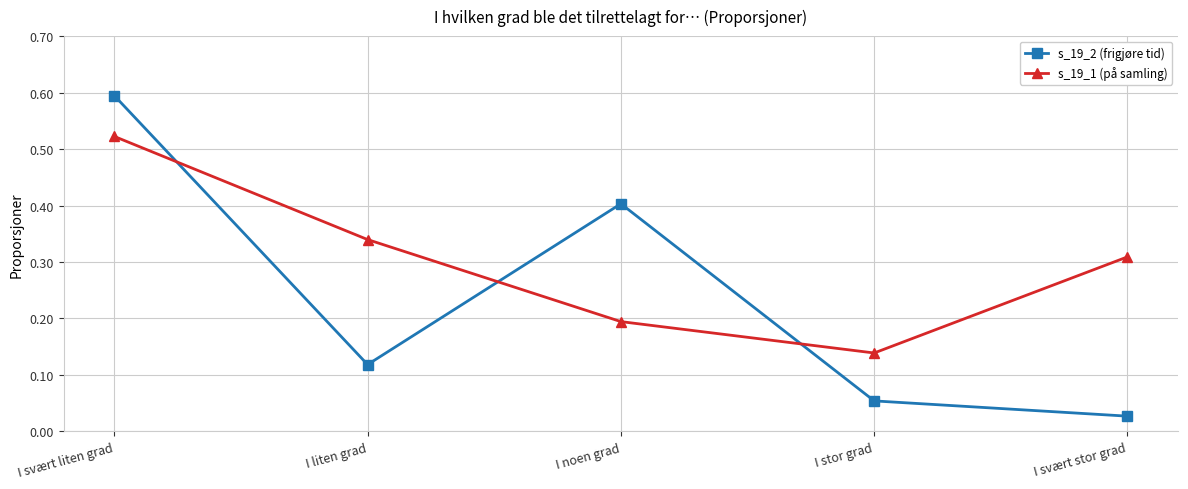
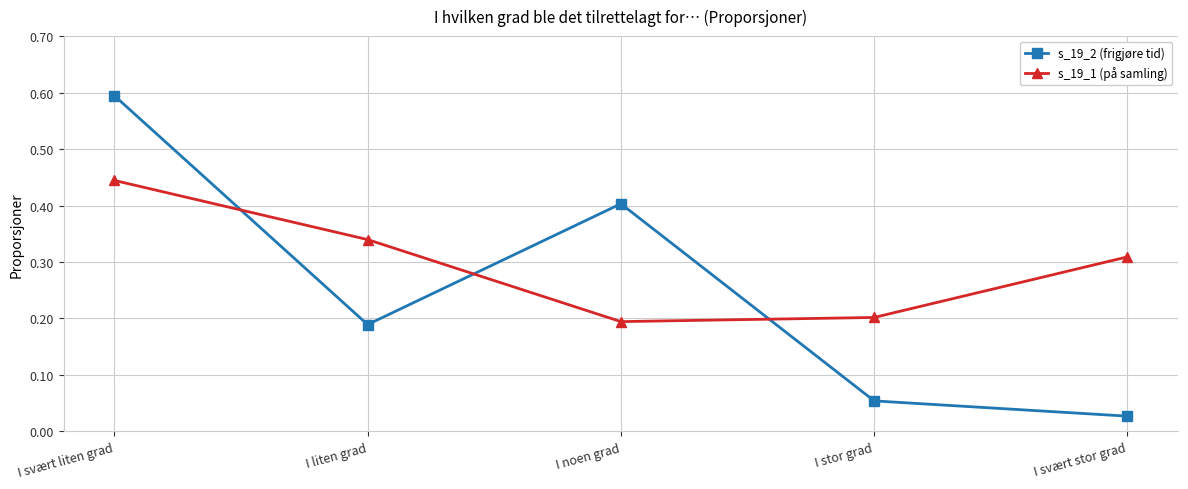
  {
    "s_19_2 (frigjøre tid)": {
      "I svært liten grad": 0.59,
-     "I liten grad": 0.12,
+     "I liten grad": 0.19,
      "I noen grad": 0.40,
      "I stor grad": 0.05,
      "I svært stor grad": 0.03
    },
    "s_19_1 (på samling)": {
-     "I svært liten grad": 0.52,
+     "I svært liten grad": 0.44,
      "I liten grad": 0.34,
      "I noen grad": 0.19,
-     "I stor grad": 0.14,
+     "I stor grad": 0.20,
      "I svært stor grad": 0.31
    }
  }
